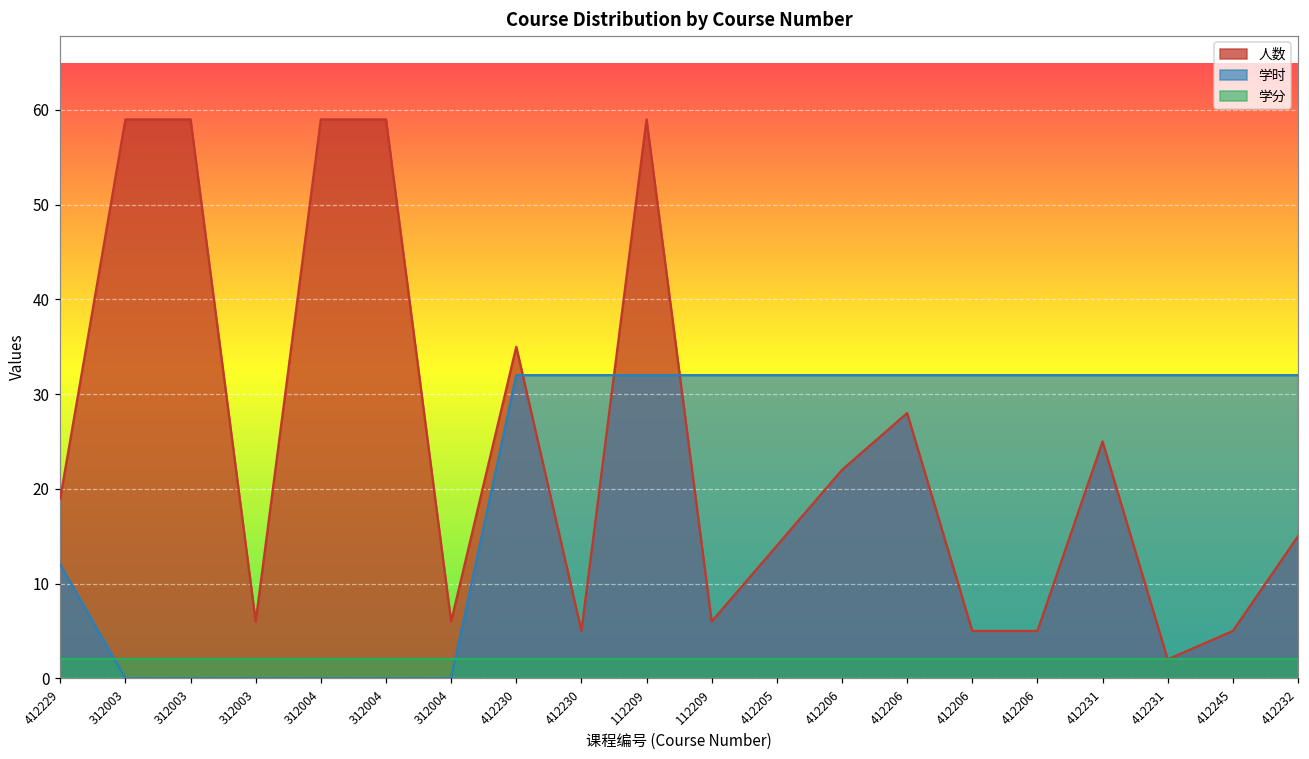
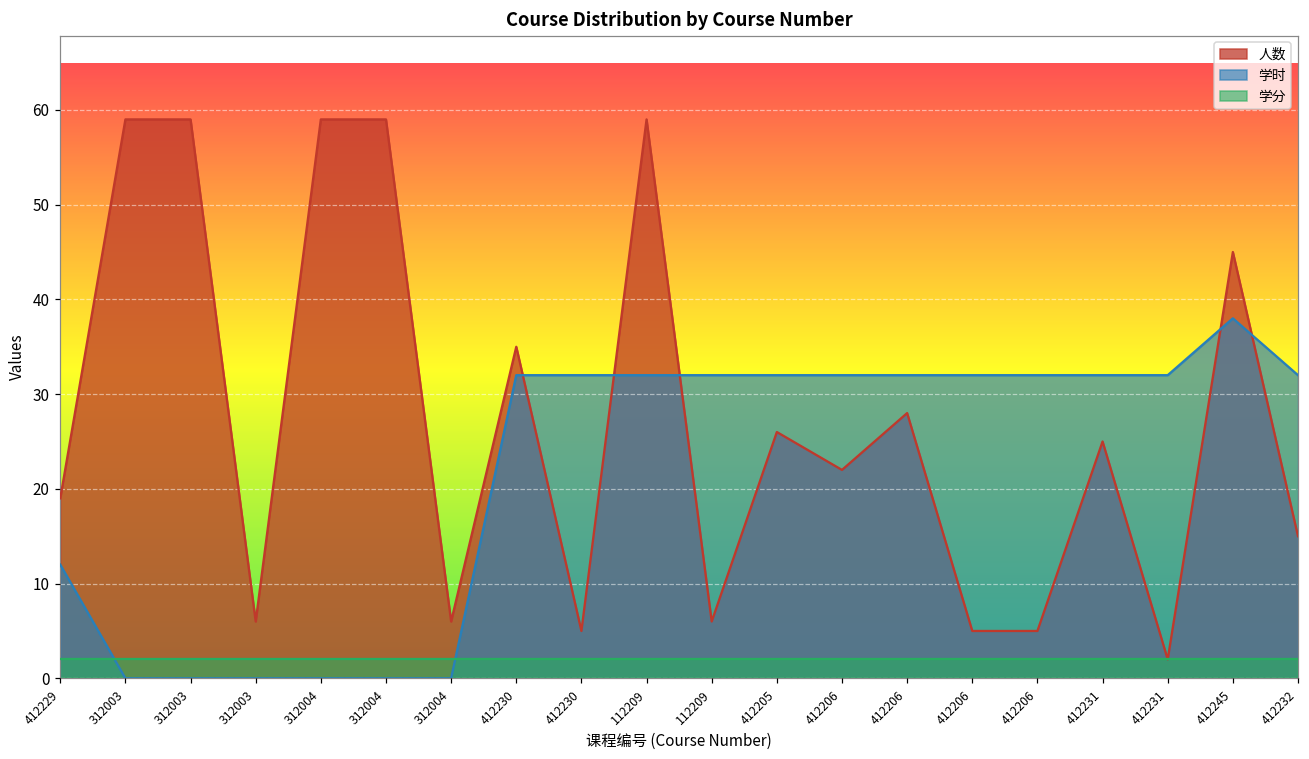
  {
    "人数": {
      "412229": 19,
-     "412205": 14,
-     "412245": 5,
+     "412205": 26,
+     "412245": 45,
      "412232": 15
    },
    "学时": {
      "412229": 12,
      "412205": 32,
-     "412245": 32,
+     "412245": 38,
      "412232": 32
    },
    "学分": {
      "412229": 2,
      "412205": 2,
      "412245": 2,
      "412232": 2
    }
  }
